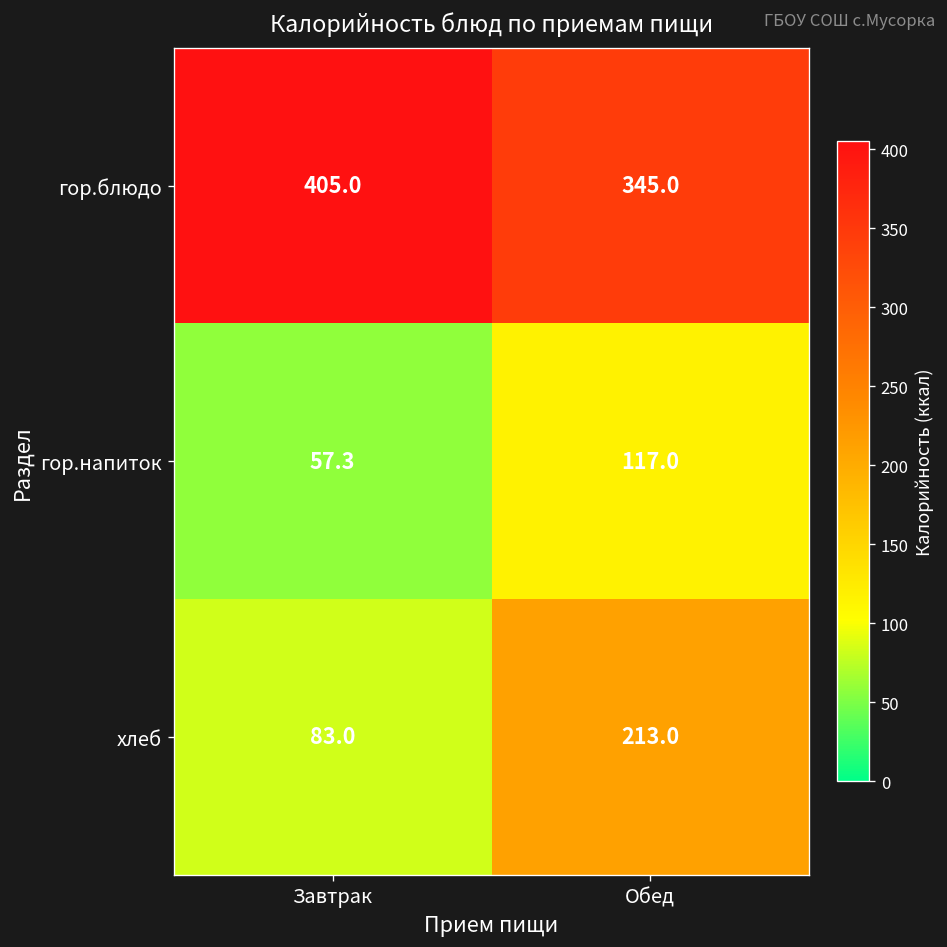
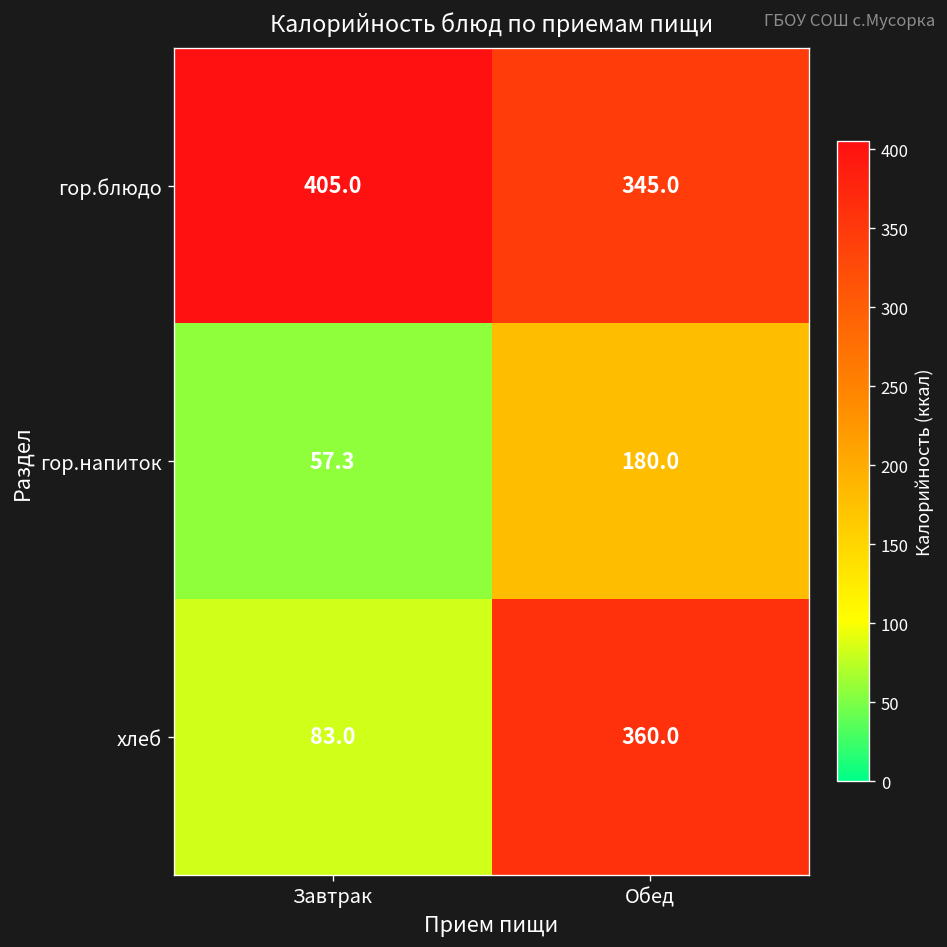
  {
    "гор.блюдо": {
      "Завтрак": 405.0,
      "Обед": 345.0
    },
    "гор.напиток": {
      "Завтрак": 57.3,
-     "Обед": 117.0
+     "Обед": 180.0
    },
    "хлеб": {
      "Завтрак": 83.0,
-     "Обед": 213.0
+     "Обед": 360.0
    }
  }
